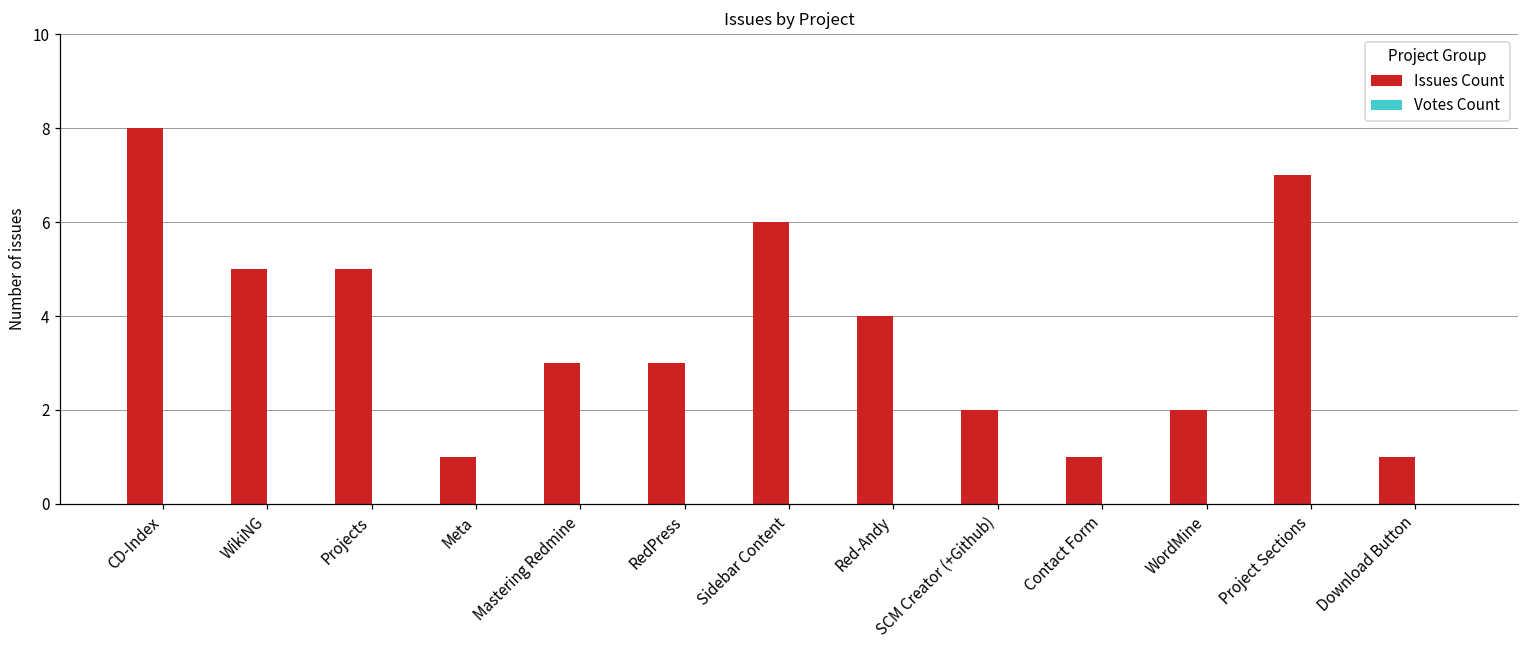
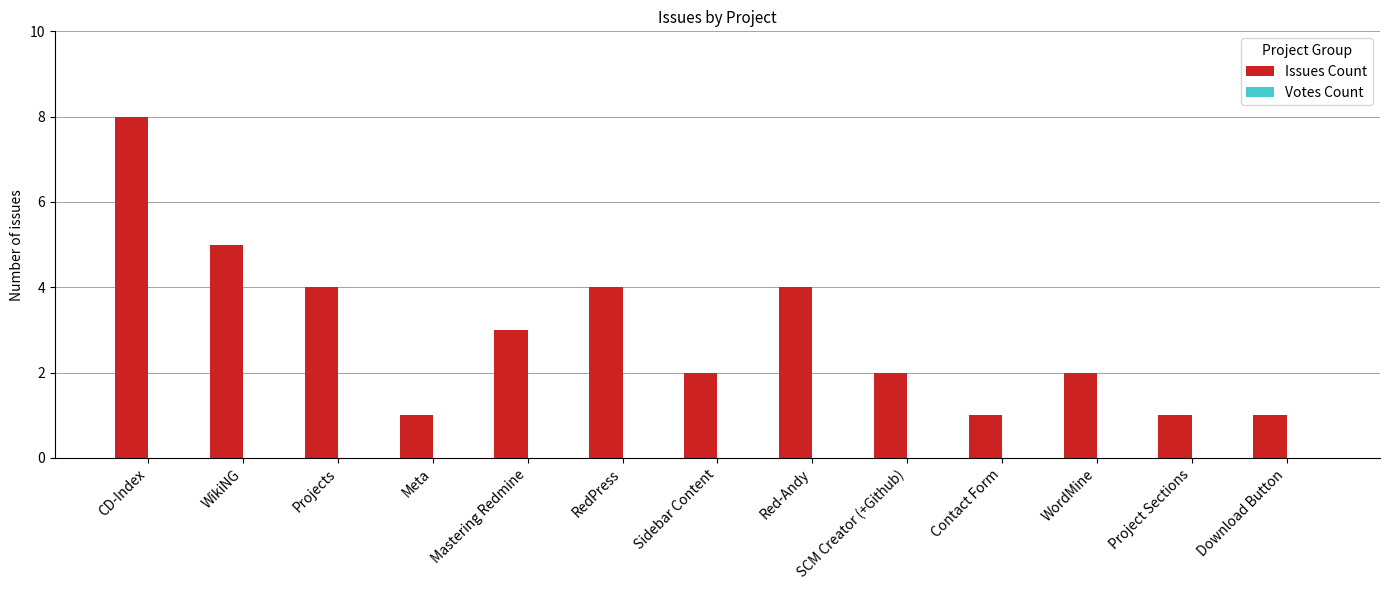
  {
    "Issues Count": {
      "CD-Index": 8,
      "WikiNG": 5,
-     "Projects": 5,
+     "Projects": 4,
      "Meta": 1,
      "Mastering Redmine": 3,
-     "RedPress": 3,
-     "Sidebar Content": 6,
+     "RedPress": 4,
+     "Sidebar Content": 2,
      "Red-Andy": 4,
      "SCM Creator (+Github)": 2,
      "Contact Form": 1,
      "WordMine": 2,
-     "Project Sections": 7,
+     "Project Sections": 1,
      "Download Button": 1
    },
    "Votes Count": {
      "CD-Index": 0,
      "WikiNG": 0,
      "Projects": 0,
      "Meta": 0,
      "Mastering Redmine": 0,
      "RedPress": 0,
      "Sidebar Content": 0,
      "Red-Andy": 0,
      "SCM Creator (+Github)": 0,
      "Contact Form": 0,
      "WordMine": 0,
      "Project Sections": 0,
      "Download Button": 0
    }
  }
